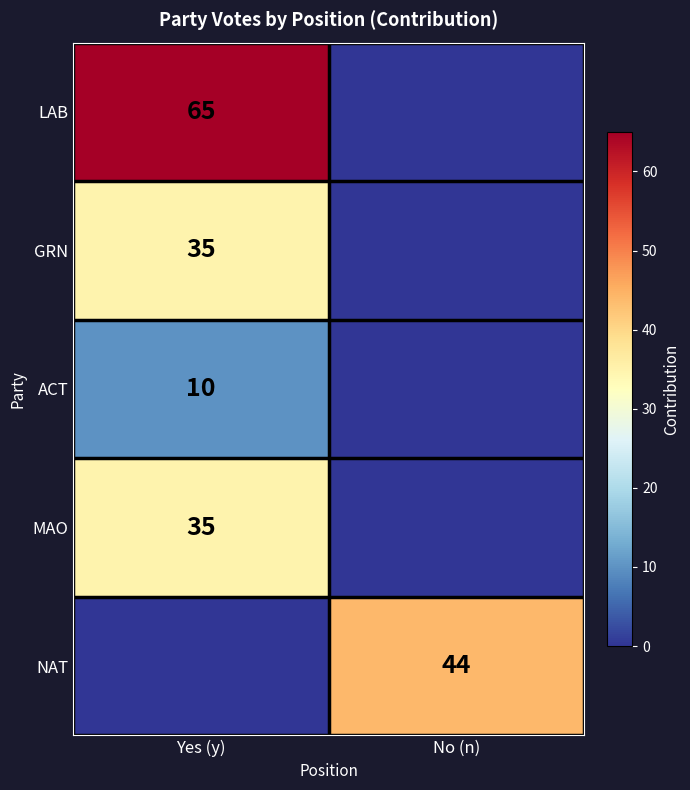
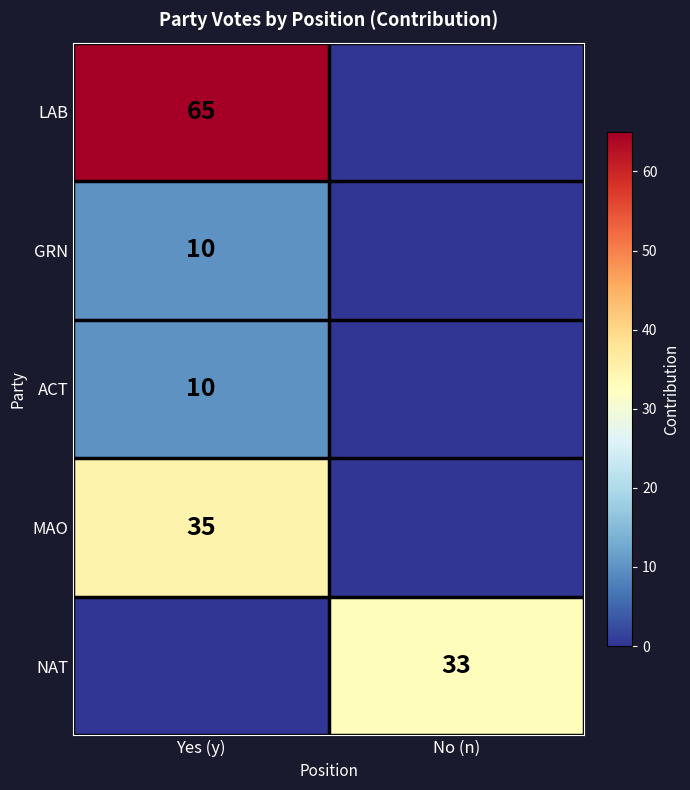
  {
    "LAB": {
      "Yes (y)": 65
    },
    "GRN": {
-     "Yes (y)": 35
+     "Yes (y)": 10
    },
    "ACT": {
      "Yes (y)": 10
    },
    "MAO": {
      "Yes (y)": 35
    },
    "NAT": {
-     "No (n)": 44
+     "No (n)": 33
    }
  }
